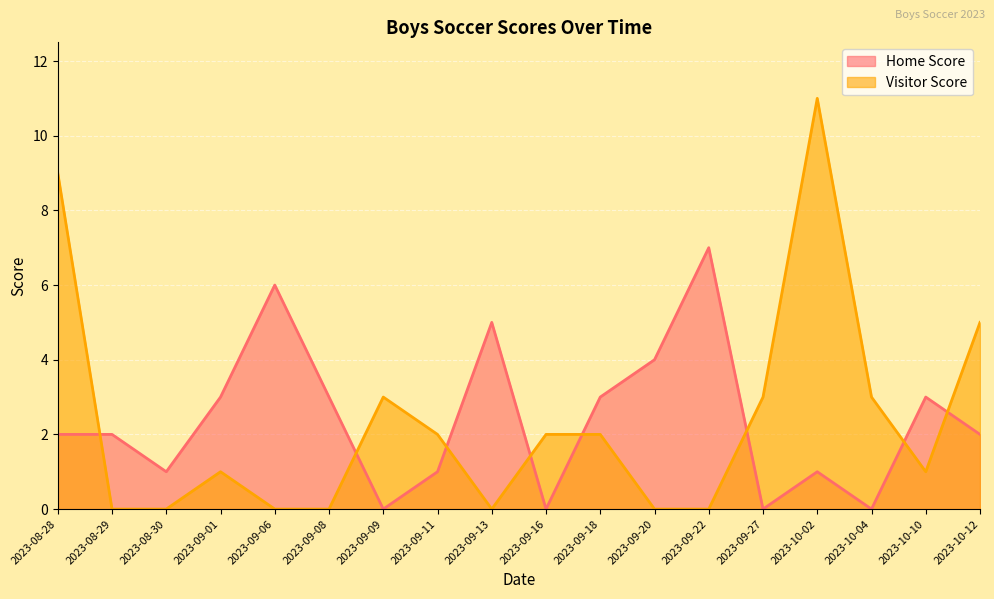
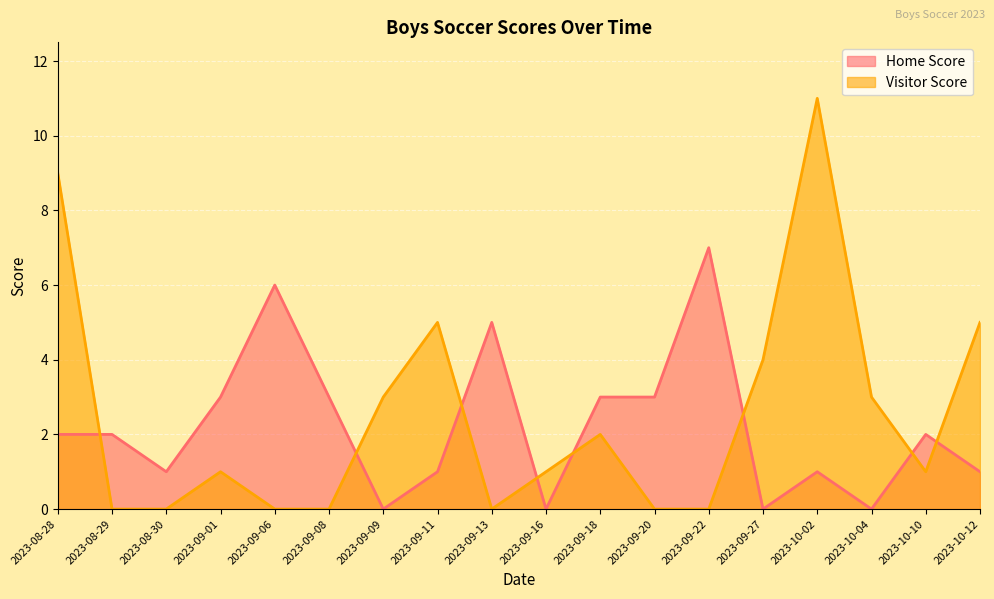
  {
    "Home Score": {
      "2023-08-28": 2,
      "2023-08-29": 2,
      "2023-08-30": 1,
      "2023-09-01": 3,
      "2023-09-06": 6,
      "2023-09-08": 3,
      "2023-09-09": 0,
      "2023-09-11": 1,
      "2023-09-13": 5,
      "2023-09-16": 0,
      "2023-09-18": 3,
-     "2023-09-20": 4,
+     "2023-09-20": 3,
      "2023-09-22": 7,
      "2023-09-27": 0,
      "2023-10-02": 1,
      "2023-10-04": 0,
-     "2023-10-10": 3,
-     "2023-10-12": 2
+     "2023-10-10": 2,
+     "2023-10-12": 1
    },
    "Visitor Score": {
      "2023-08-28": 9,
      "2023-08-29": 0,
      "2023-08-30": 0,
      "2023-09-01": 1,
      "2023-09-06": 0,
      "2023-09-08": 0,
      "2023-09-09": 3,
-     "2023-09-11": 2,
+     "2023-09-11": 5,
      "2023-09-13": 0,
-     "2023-09-16": 2,
+     "2023-09-16": 1,
      "2023-09-18": 2,
      "2023-09-20": 0,
      "2023-09-22": 0,
-     "2023-09-27": 3,
+     "2023-09-27": 4,
      "2023-10-02": 11,
      "2023-10-04": 3,
      "2023-10-10": 1,
      "2023-10-12": 5
    }
  }
